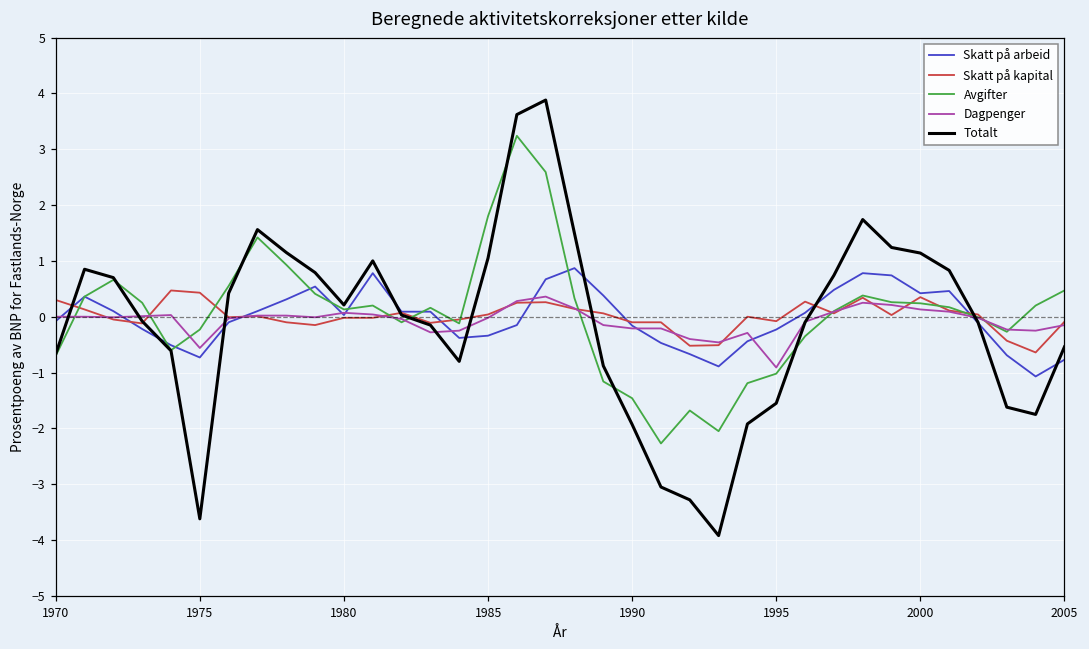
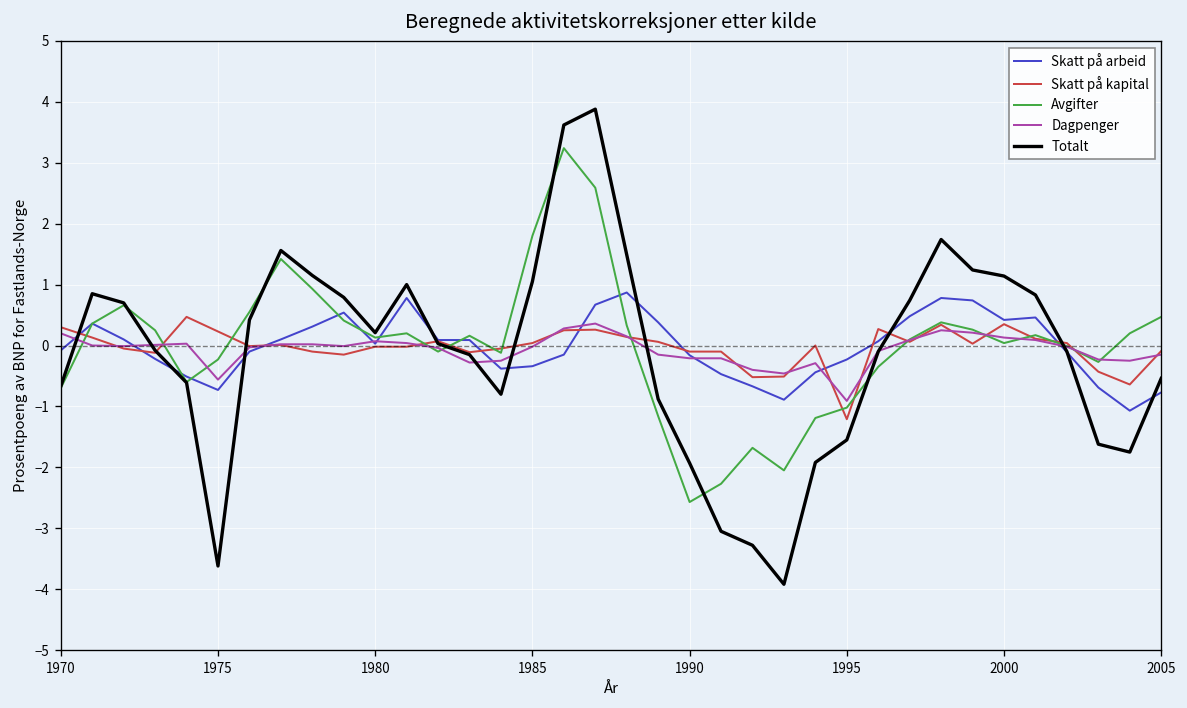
  {
    "Skatt på arbeid": {
      "1970": -0.1,
      "1975": -0.7,
      "1985": -0.3,
      "1990": -0.2,
      "1995": -0.2,
      "2000": 0.4,
      "2005": -0.8
    },
    "Skatt på kapital": {
      "1970": 0.3,
-     "1975": 0.4,
+     "1975": 0.2,
      "1985": 0.0,
      "1990": -0.1,
-     "1995": -0.1,
+     "1995": -1.2,
      "2000": 0.4,
      "2005": -0.1
    },
    "Avgifter": {
      "1975": -0.2,
      "1980": 0.1,
      "1985": 1.8,
-     "1990": -1.5,
+     "1990": -2.6,
      "1995": -1.0,
-     "2000": 0.2,
+     "2000": 0.0,
      "2005": 0.5
    },
    "Dagpenger": {
-     "1970": 0.0,
+     "1970": 0.2,
      "1975": -0.6,
      "1985": 0.0,
      "1990": -0.2,
      "1995": -0.9,
      "2000": 0.1,
      "2005": -0.2
    },
    "Totalt": {
      "1975": -3.6,
      "1980": 0.2,
      "1985": 1.1,
      "1990": -1.9,
      "1995": -1.6,
      "2000": 1.1,
      "2005": -0.5
    }
  }
